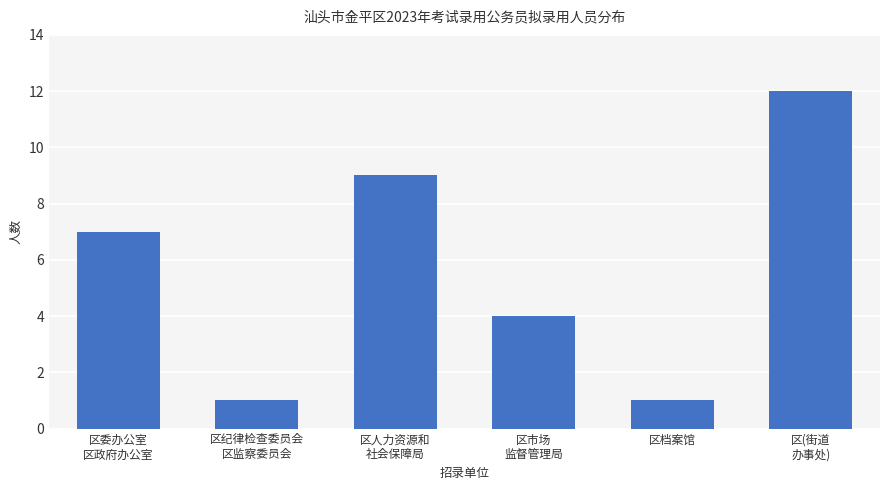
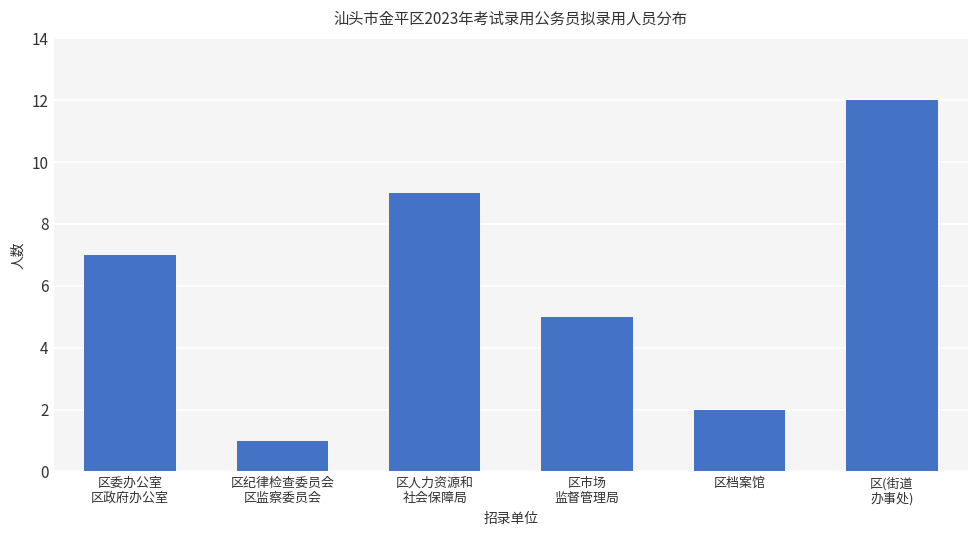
  {
    "区委办公室 区政府办公室": 7,
    "区纪律检查委员会 区监察委员会": 1,
    "区人力资源和 社会保障局": 9,
-   "区市场 监督管理局": 4,
-   "区档案馆": 1,
+   "区市场 监督管理局": 5,
+   "区档案馆": 2,
    "区(街道 办事处)": 12
  }
